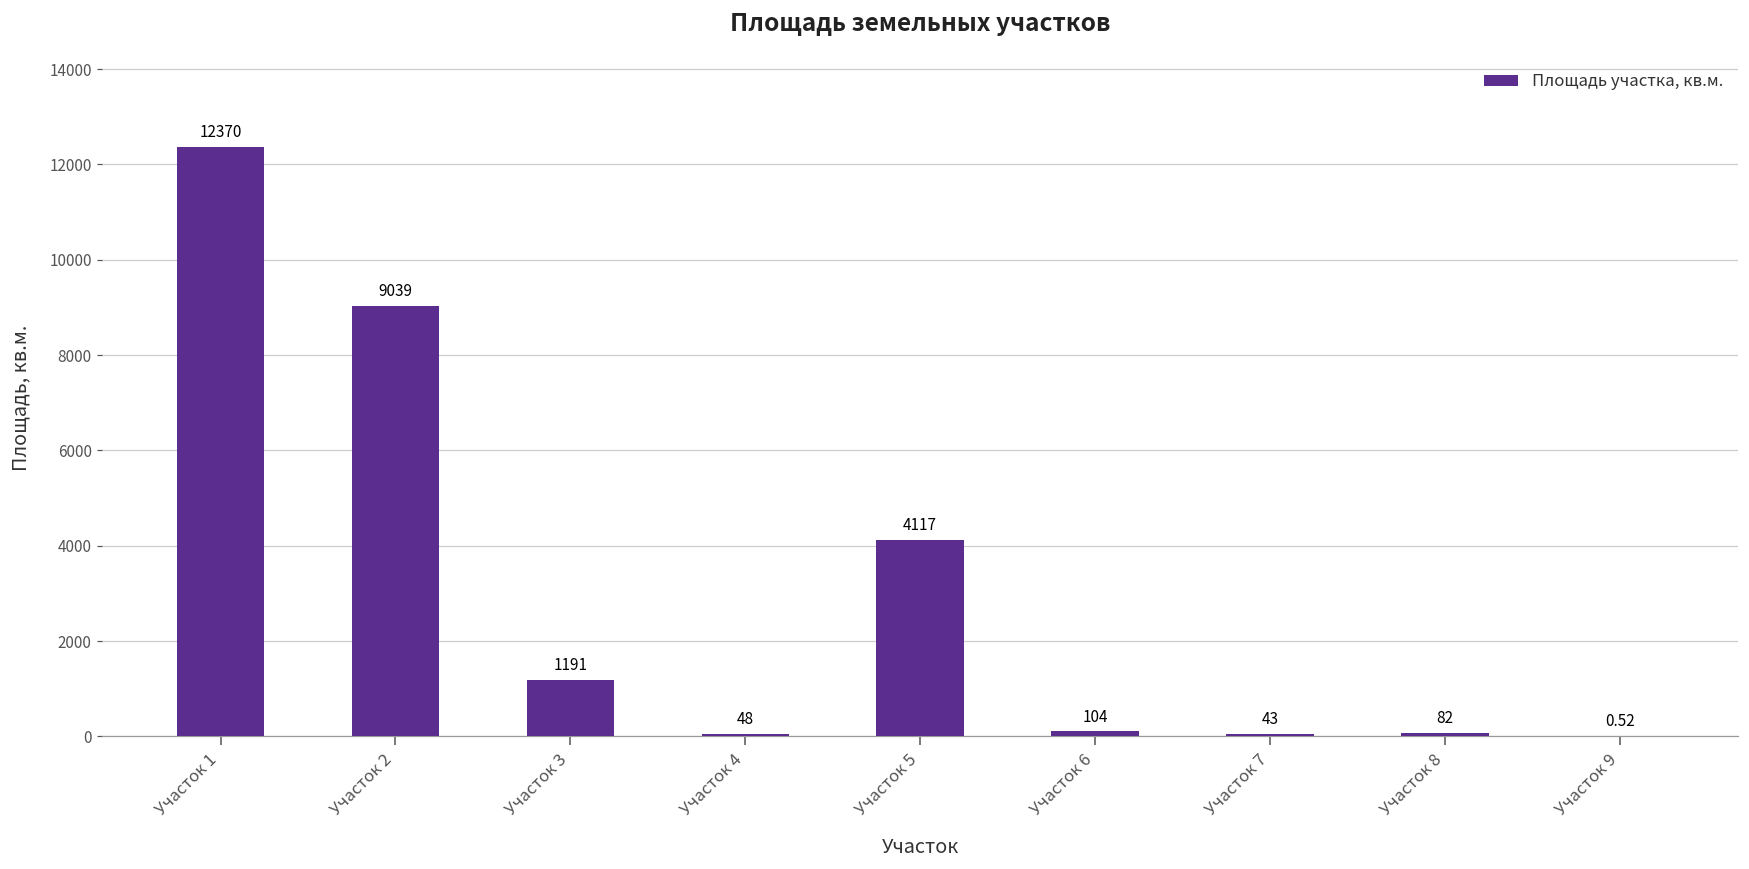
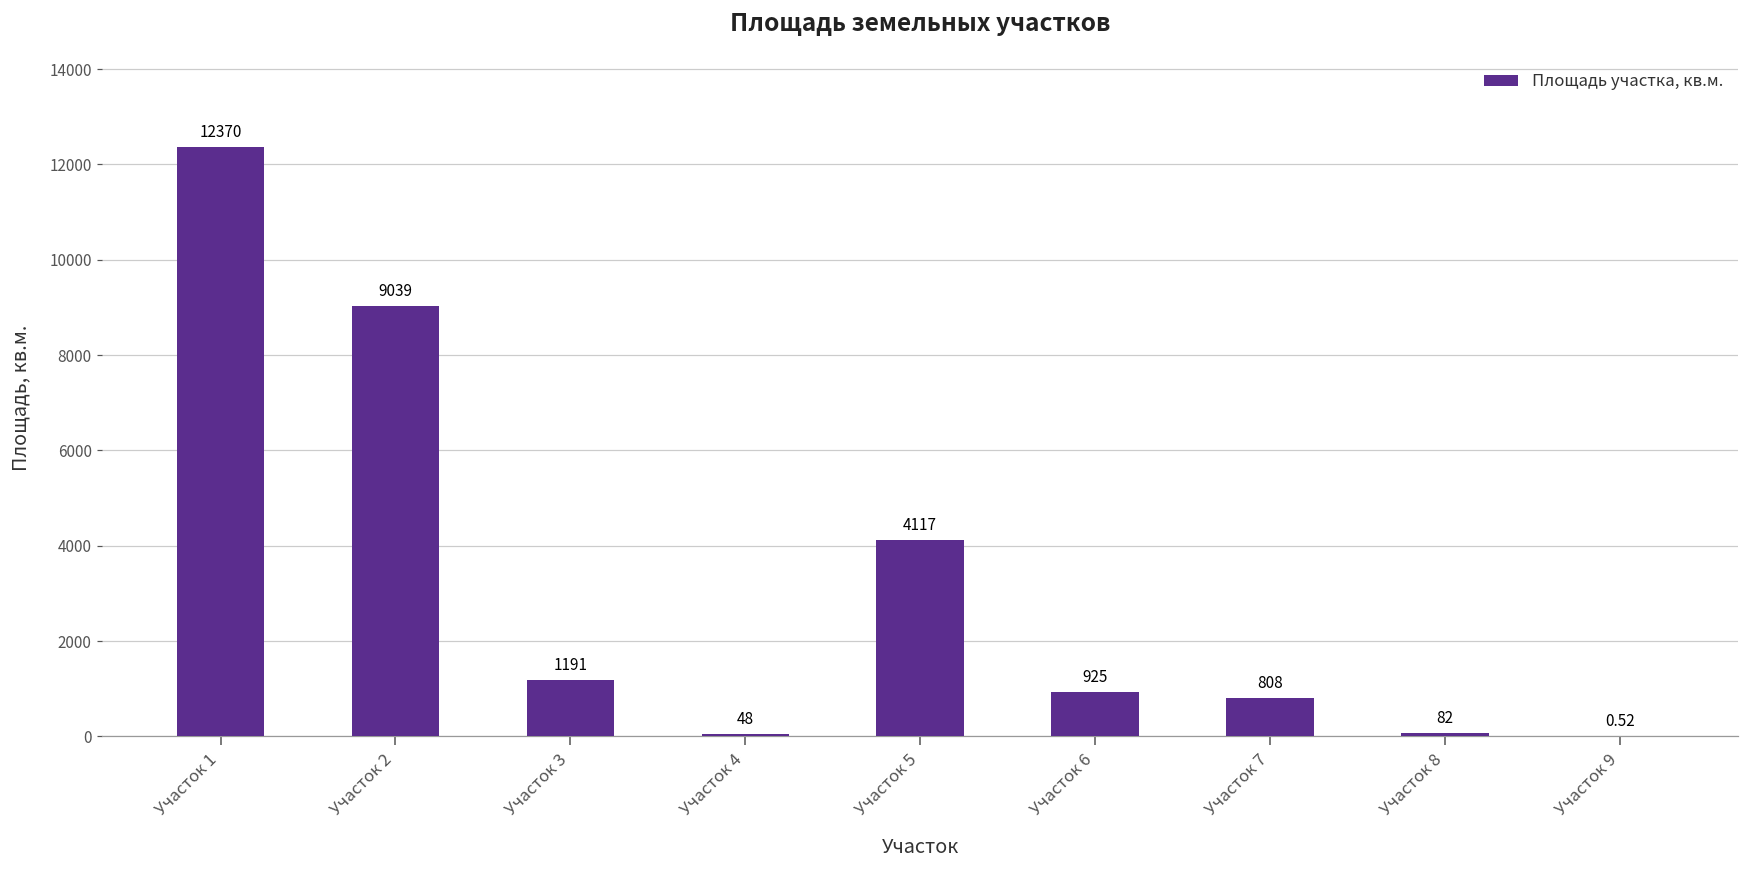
  {
    "Участок 1": 12370,
    "Участок 2": 9039,
    "Участок 3": 1191,
    "Участок 4": 48,
    "Участок 5": 4117,
-   "Участок 6": 104,
-   "Участок 7": 43,
+   "Участок 6": 925,
+   "Участок 7": 808,
    "Участок 8": 82,
    "Участок 9": 0.52
  }
